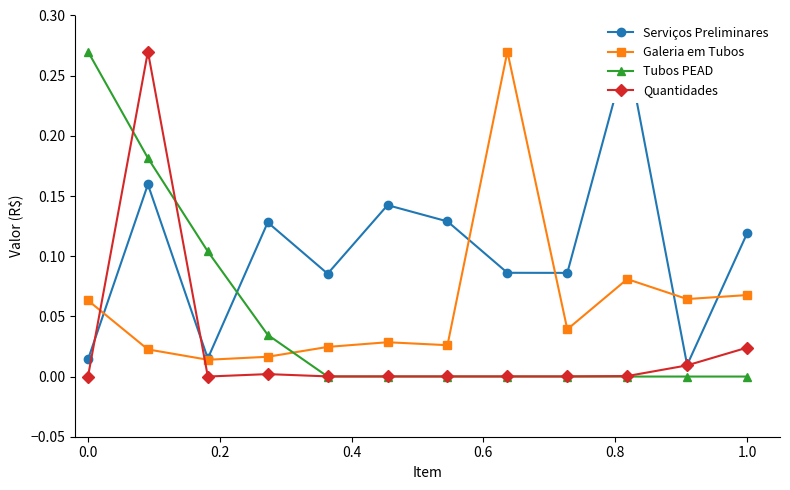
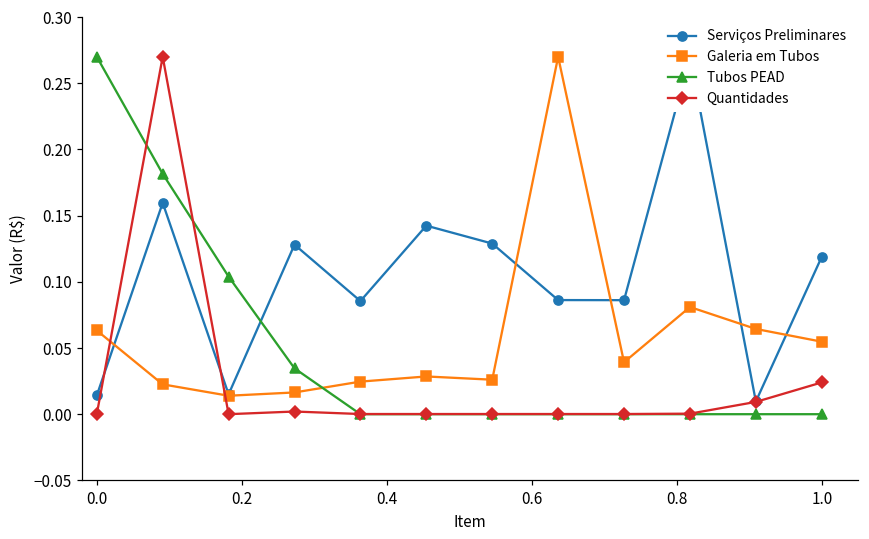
  {
    "Serviços Preliminares": {
      "0.0": 0.014,
      "1.0": 0.119
    },
    "Galeria em Tubos": {
      "0.0": 0.063,
-     "1.0": 0.068
+     "1.0": 0.055
    },
    "Tubos PEAD": {
      "0.0": 0.270,
      "1.0": 0.000
    },
    "Quantidades": {
      "0.0": 0.000,
      "1.0": 0.024
    }
  }
